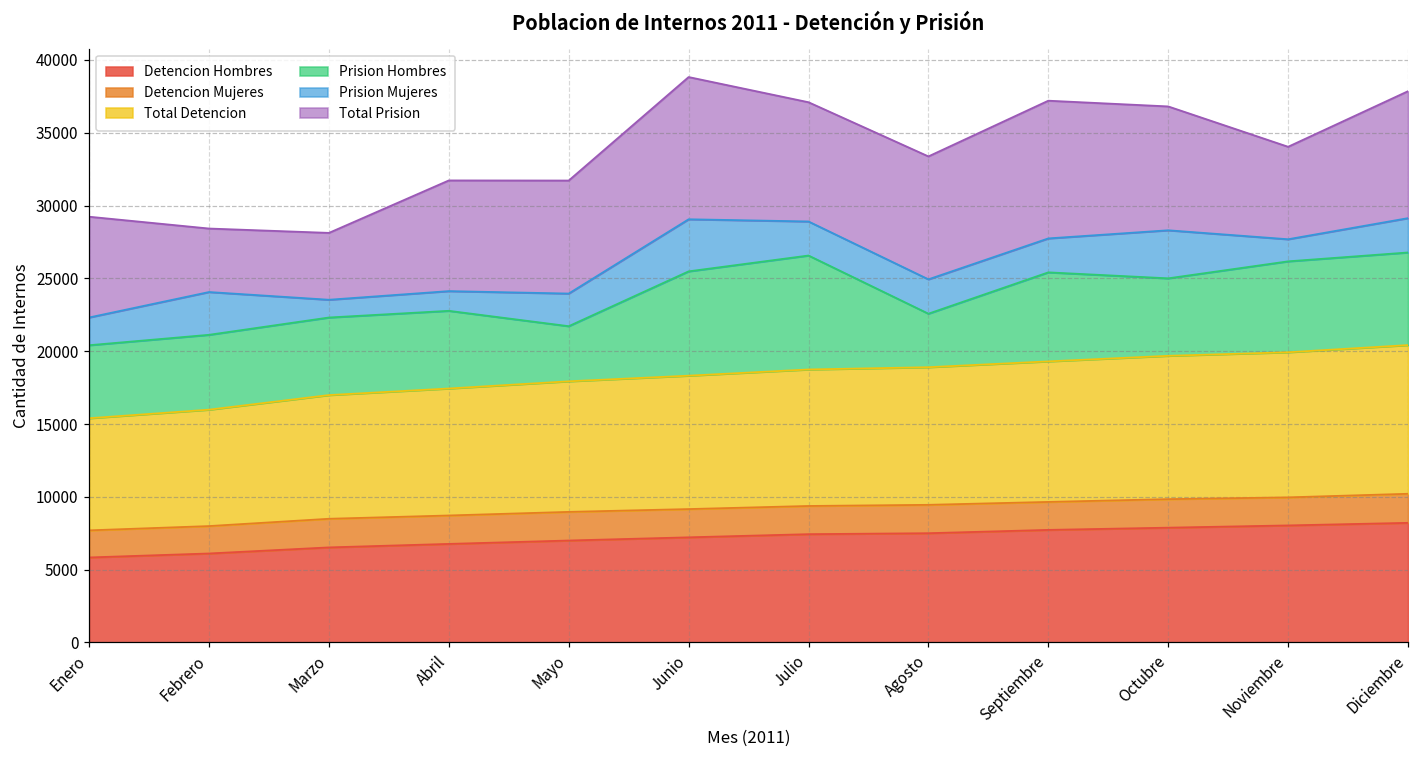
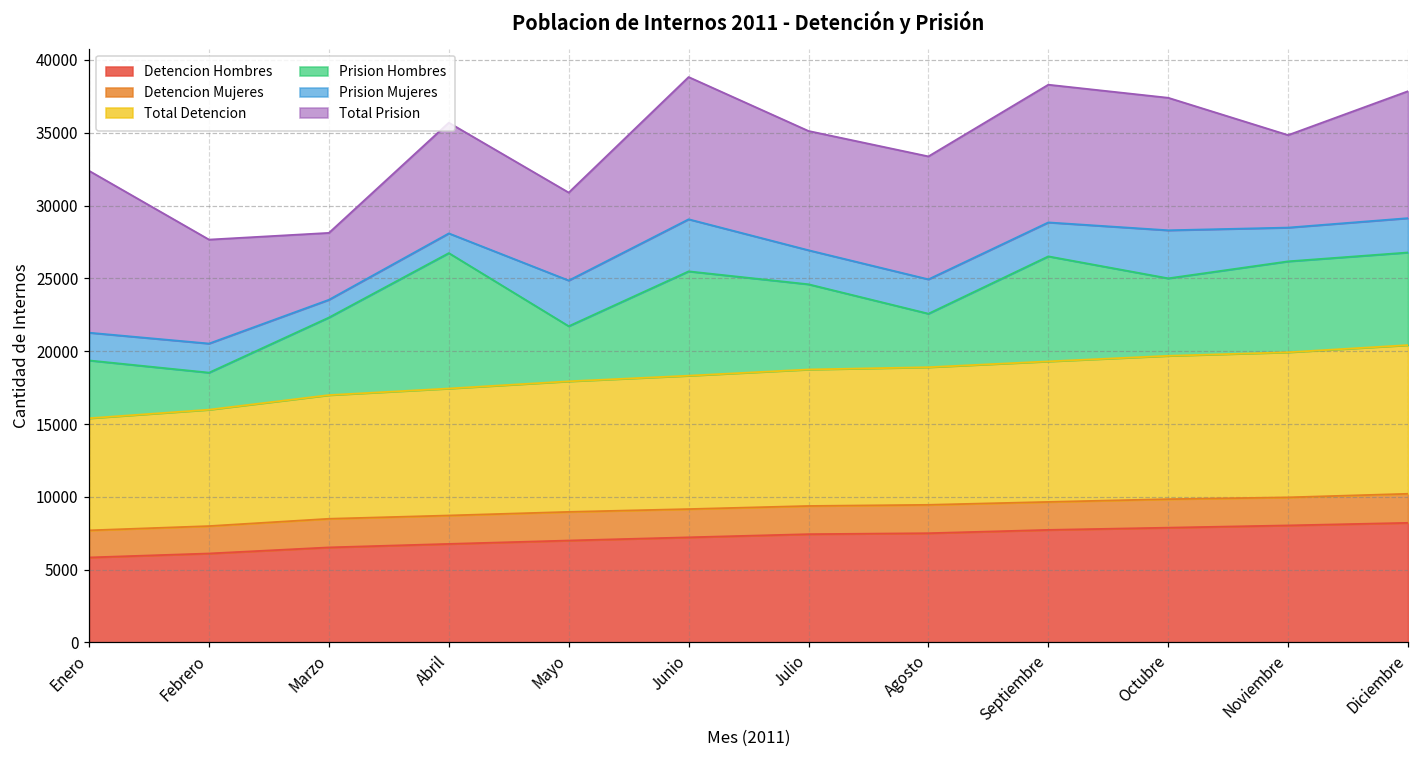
  {
    "Total Detencion": {
      "Enero": 7700,
      "Febrero": 8000,
      "Marzo": 8500,
      "Abril": 8700,
      "Mayo": 9000,
      "Junio": 9200,
      "Julio": 9400,
      "Agosto": 9500,
      "Septiembre": 9700,
      "Octubre": 9800,
      "Noviembre": 10000,
      "Diciembre": 10200
    },
    "Prision Hombres": {
-     "Enero": 5000,
-     "Febrero": 5100,
+     "Enero": 4000,
+     "Febrero": 2500,
      "Marzo": 5300,
-     "Abril": 5300,
+     "Abril": 9300,
      "Mayo": 3800,
      "Junio": 7200,
-     "Julio": 7800,
+     "Julio": 5800,
      "Agosto": 3700,
-     "Septiembre": 6100,
+     "Septiembre": 7200,
      "Octubre": 5300,
      "Noviembre": 6200,
      "Diciembre": 6400
    },
    "Prision Mujeres": {
      "Enero": 1900,
-     "Febrero": 2900,
+     "Febrero": 2000,
      "Marzo": 1200,
      "Abril": 1400,
-     "Mayo": 2200,
+     "Mayo": 3100,
      "Junio": 3600,
      "Julio": 2300,
      "Agosto": 2400,
      "Septiembre": 2300,
      "Octubre": 3300,
-     "Noviembre": 1500,
+     "Noviembre": 2300,
      "Diciembre": 2400
    },
    "Total Prision": {
-     "Enero": 6900,
-     "Febrero": 4400,
+     "Enero": 11100,
+     "Febrero": 7100,
      "Marzo": 4600,
-     "Mayo": 7800,
+     "Mayo": 6000,
      "Junio": 9800,
      "Julio": 8200,
      "Agosto": 8400,
      "Septiembre": 9500,
-     "Octubre": 8500,
+     "Octubre": 9100,
      "Noviembre": 6400,
      "Diciembre": 8700
    }
  }
